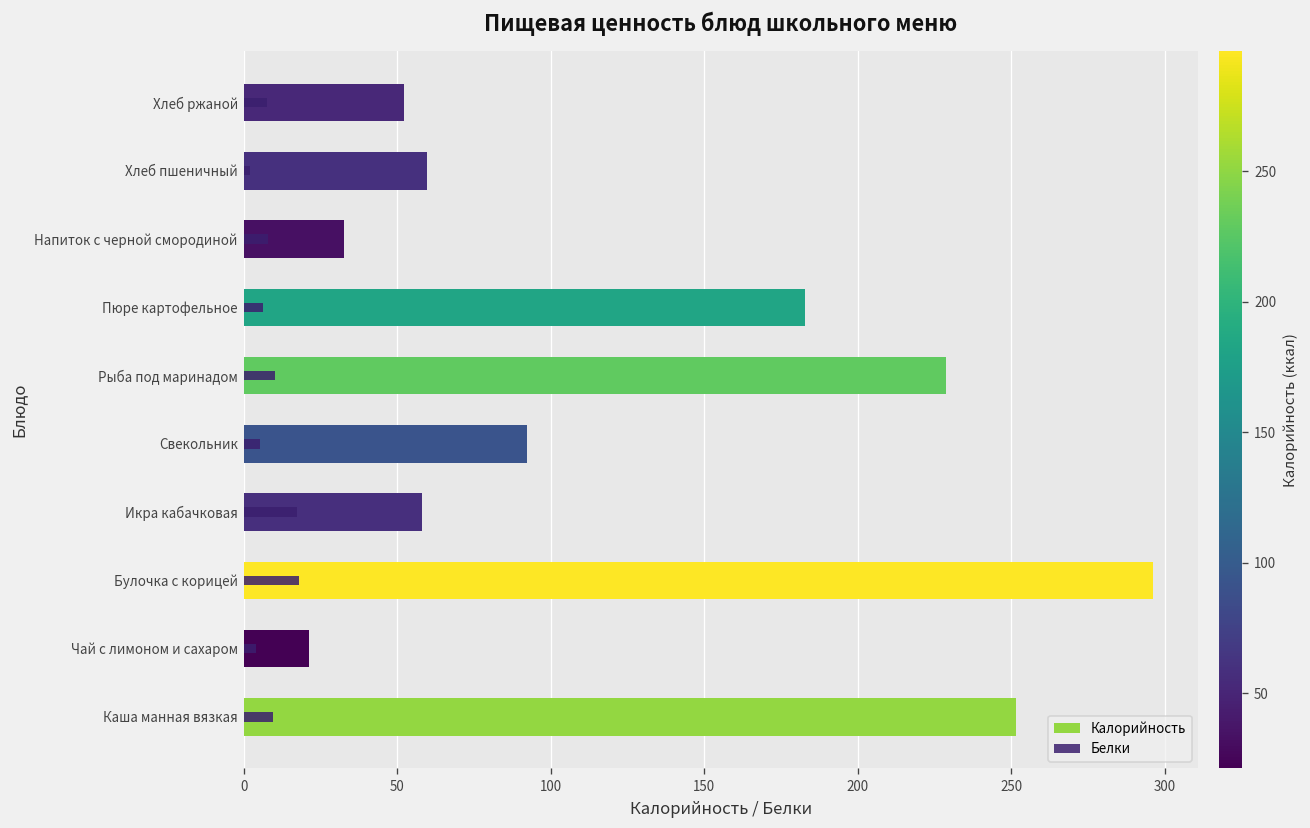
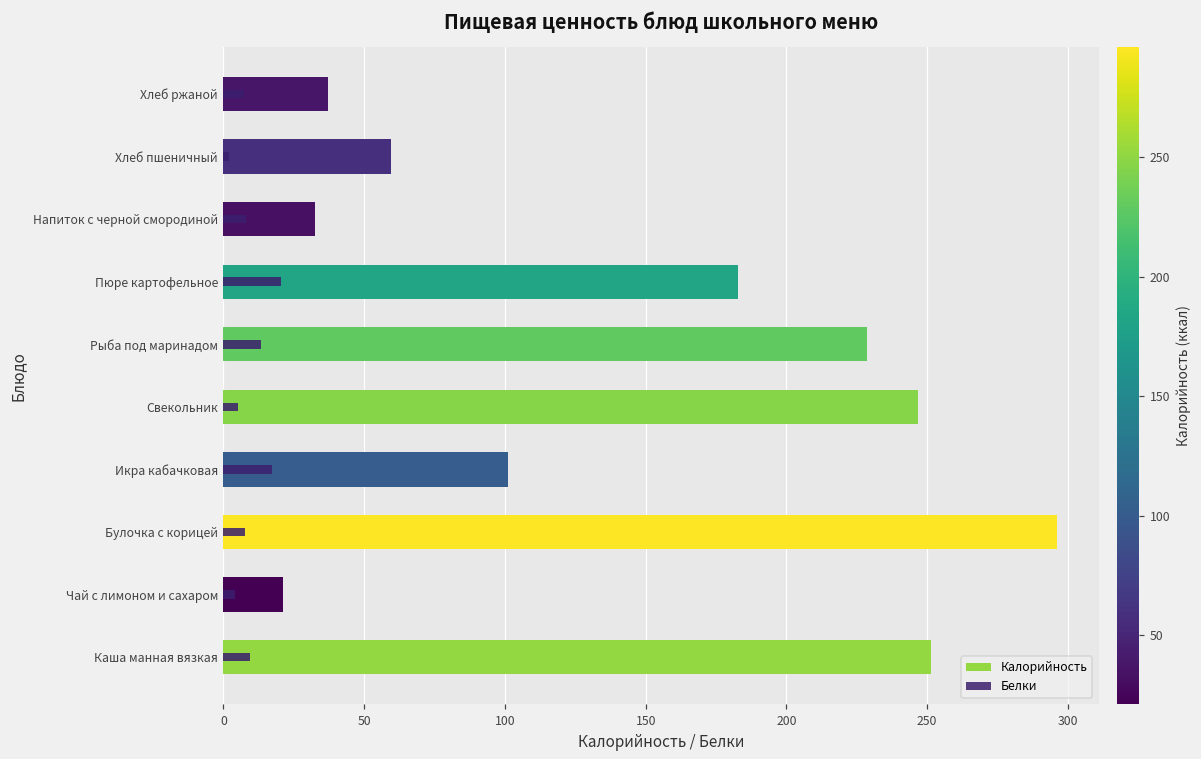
  {
    "Калорийность": {
-     "Хлеб ржаной": 52,
+     "Хлеб ржаной": 37,
      "Хлеб пшеничный": 60,
      "Напиток с черной смородиной": 33,
      "Пюре картофельное": 183,
      "Рыба под маринадом": 229,
-     "Свекольник": 92,
-     "Икра кабачковая": 58,
+     "Свекольник": 247,
+     "Икра кабачковая": 101,
      "Булочка с корицей": 296,
      "Чай с лимоном и сахаром": 21,
      "Каша манная вязкая": 251
    },
    "Белки": {
-     "Пюре картофельное": 6,
-     "Рыба под маринадом": 10,
-     "Булочка с корицей": 18
+     "Пюре картофельное": 20,
+     "Рыба под маринадом": 14,
+     "Булочка с корицей": 8
    }
  }
